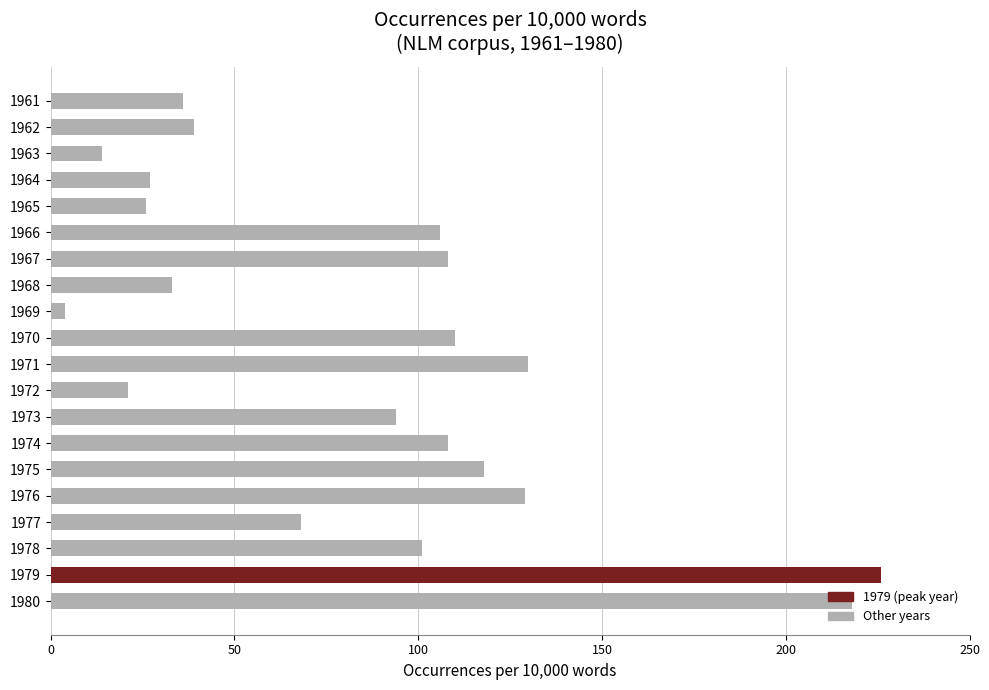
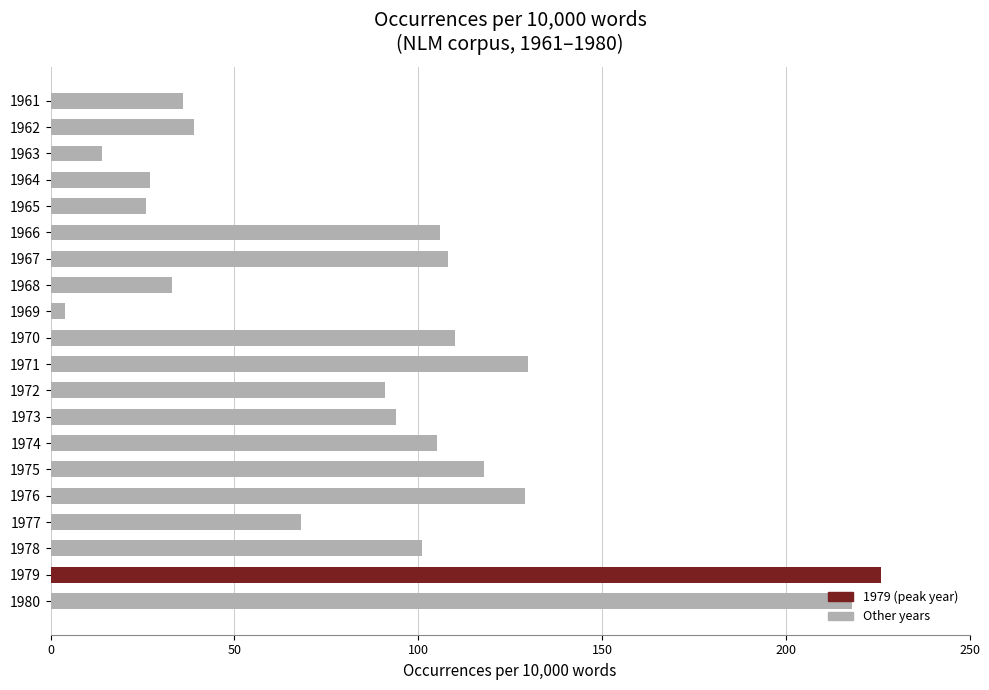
  {
    "1961": 36,
    "1962": 39,
    "1963": 14,
    "1964": 27,
    "1965": 26,
    "1966": 106,
    "1967": 108,
    "1968": 33,
    "1969": 4,
    "1970": 110,
    "1971": 130,
-   "1972": 21,
+   "1972": 91,
    "1973": 94,
-   "1974": 108,
+   "1974": 105,
    "1975": 118,
    "1976": 129,
    "1977": 68,
    "1978": 101,
    "1979": 226,
    "1980": 218
  }
